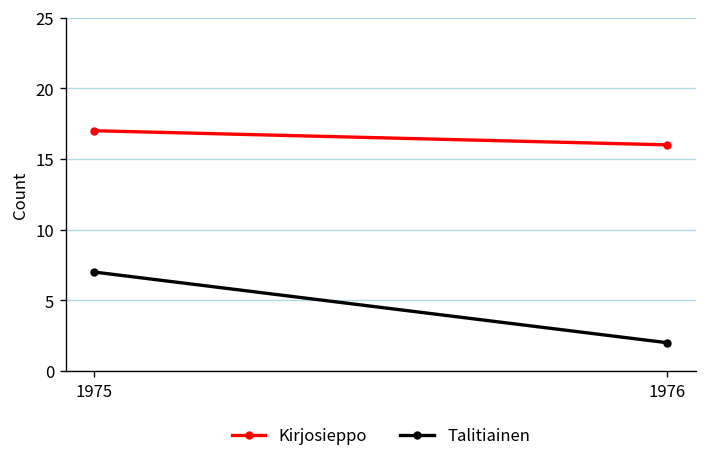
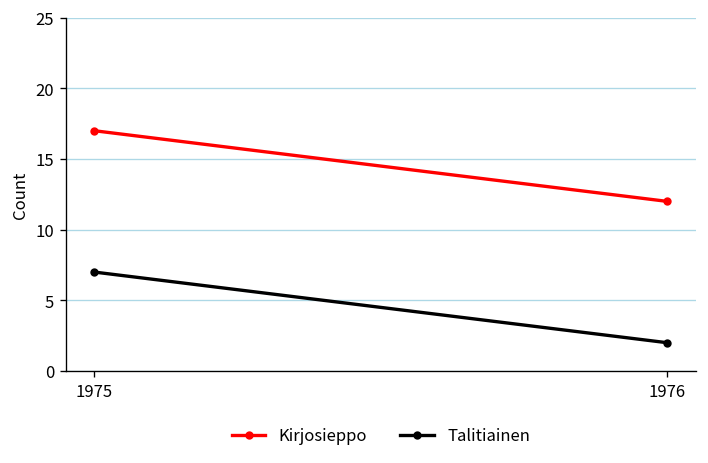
  {
    "Kirjosieppo": {
      "1975": 17,
-     "1976": 16
+     "1976": 12
    },
    "Talitiainen": {
      "1975": 7,
      "1976": 2
    }
  }
